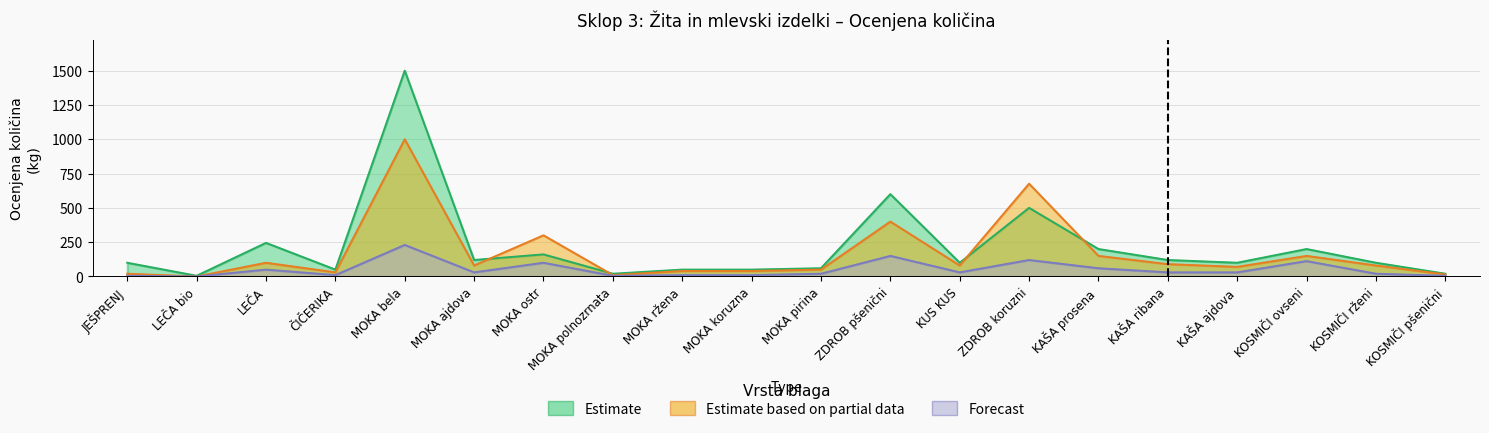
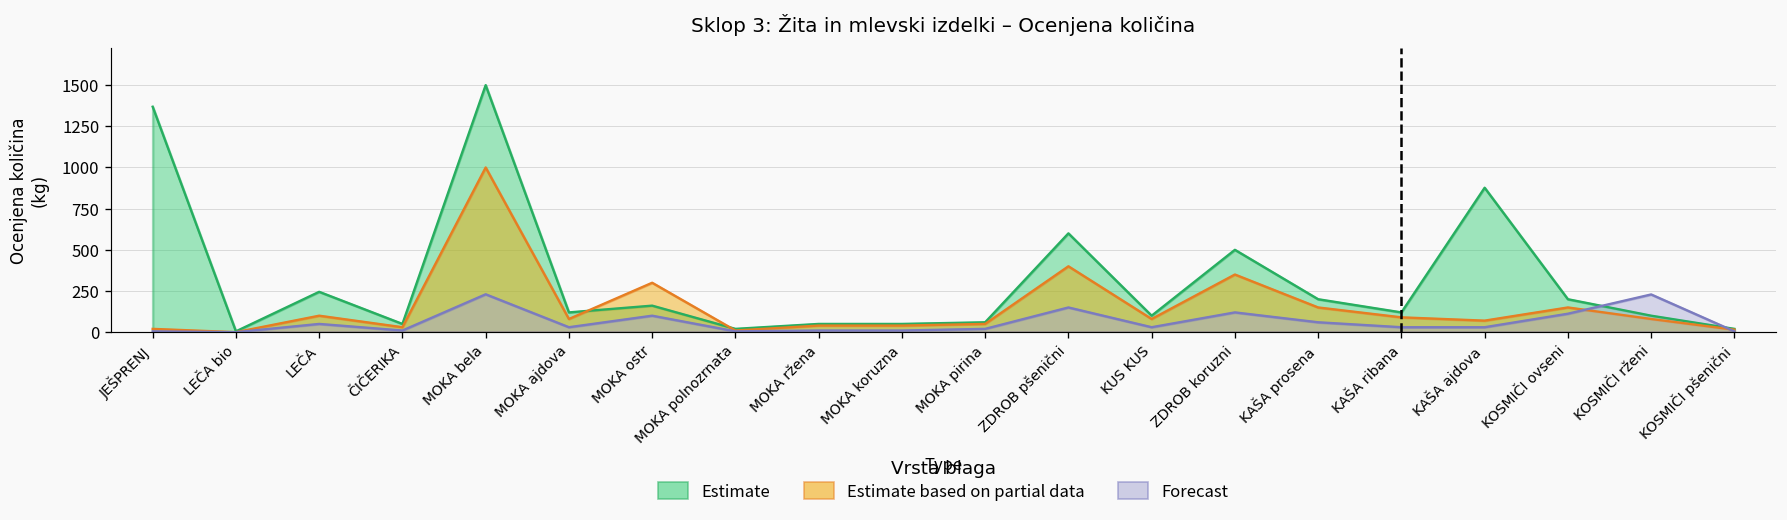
  {
    "Estimate": {
-     "JEŠPRENJ": 100,
+     "JEŠPRENJ": 1370,
      "LEČA": 250,
      "ČIČERIKA": 50,
      "MOKA bela": 1500,
      "MOKA ajdova": 120,
      "MOKA ostr": 160,
      "ZDROB pšenični": 600,
      "KUS KUS": 100,
      "ZDROB koruzni": 500,
      "KAŠA prosena": 200,
      "KAŠA ribana": 120,
-     "KAŠA ajdova": 100,
+     "KAŠA ajdova": 880,
      "KOSMIČI ovseni": 200,
      "KOSMIČI rženi": 100
    },
    "Estimate based on partial data": {
      "LEČA": 100,
      "ČIČERIKA": 30,
      "MOKA bela": 1000,
      "MOKA ajdova": 80,
      "MOKA ostr": 300,
      "ZDROB pšenični": 400,
      "KUS KUS": 80,
-     "ZDROB koruzni": 680,
+     "ZDROB koruzni": 350,
      "KAŠA prosena": 150,
      "KAŠA ribana": 90,
      "KAŠA ajdova": 70,
      "KOSMIČI ovseni": 150,
      "KOSMIČI rženi": 80
    },
    "Forecast": {
      "LEČA": 50,
      "ČIČERIKA": 10,
      "MOKA bela": 230,
      "MOKA ajdova": 30,
      "MOKA ostr": 100,
      "MOKA ržena": 10,
      "MOKA koruzna": 10,
      "MOKA pirina": 20,
      "ZDROB pšenični": 150,
      "KUS KUS": 30,
      "ZDROB koruzni": 120,
      "KAŠA prosena": 60,
      "KAŠA ribana": 30,
      "KAŠA ajdova": 30,
      "KOSMIČI ovseni": 110,
-     "KOSMIČI rženi": 20
+     "KOSMIČI rženi": 230
    }
  }
